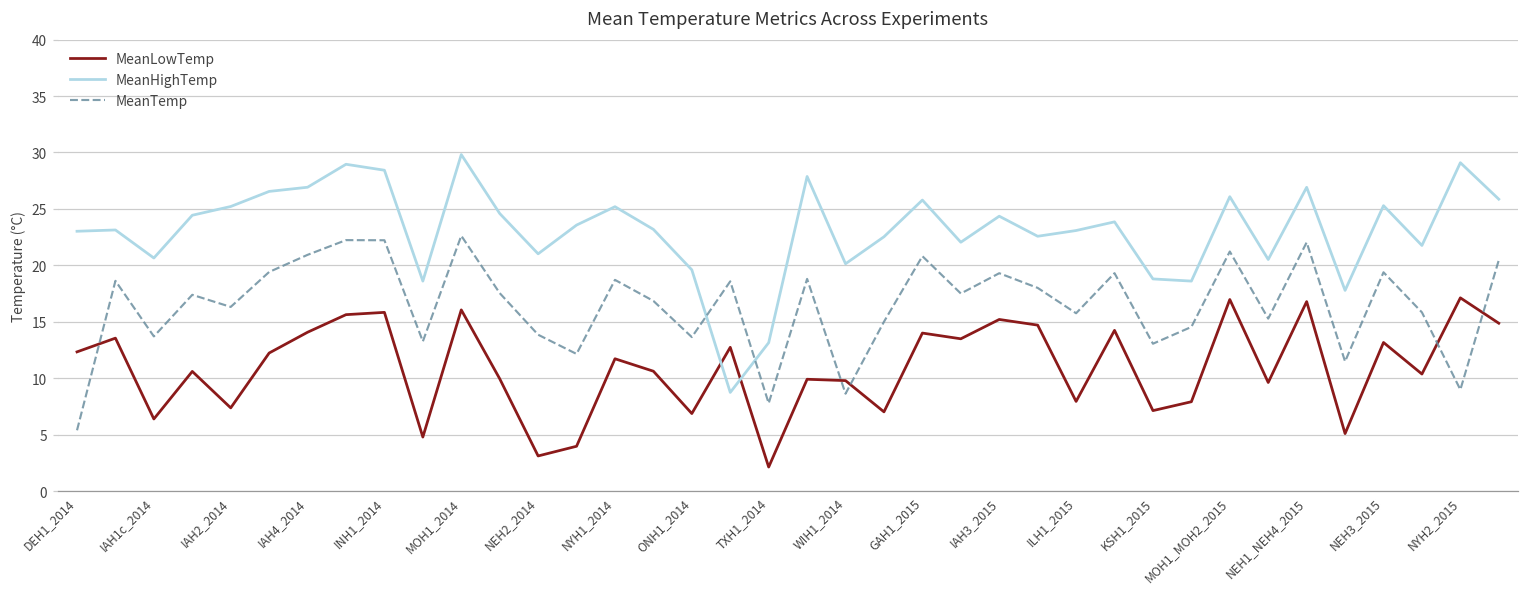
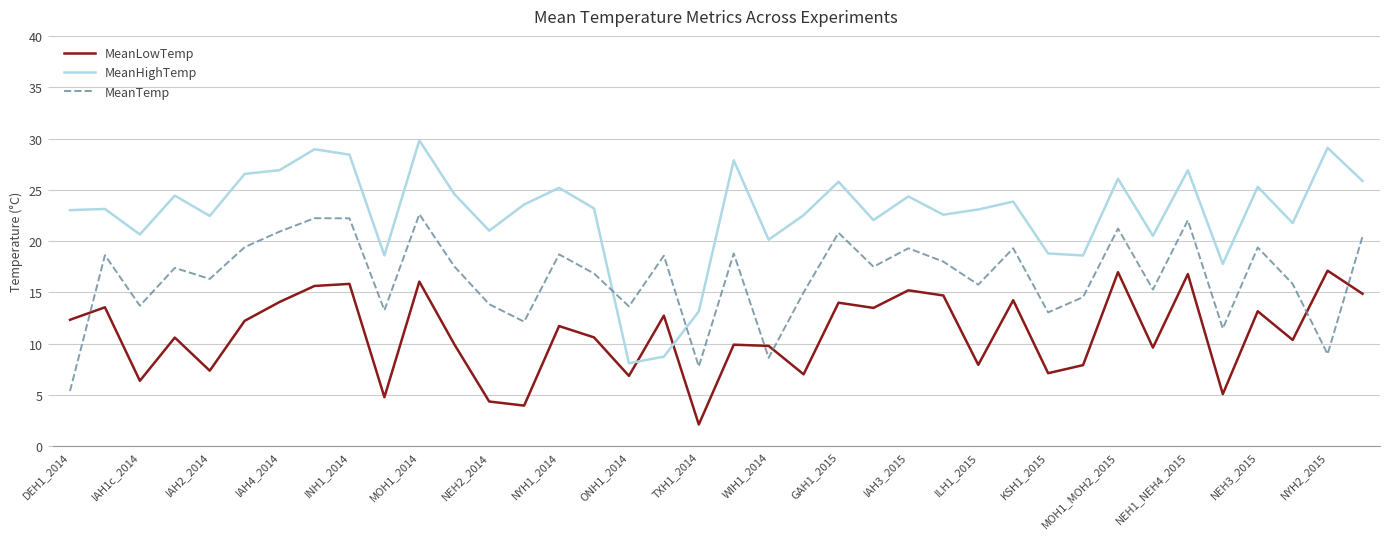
  {
    "MeanLowTemp": {
      "DEH1_2014": 12.3,
      "IAH1c_2014": 6.4,
      "IAH2_2014": 7.4,
      "IAH4_2014": 14.1,
      "INH1_2014": 15.8,
      "MOH1_2014": 16.1,
-     "NEH2_2014": 3.1,
+     "NEH2_2014": 4.4,
      "NYH1_2014": 11.7,
      "ONH1_2014": 6.9,
      "TXH1_2014": 2.1,
      "WIH1_2014": 9.8,
      "GAH1_2015": 14.0,
      "IAH3_2015": 15.2,
      "ILH1_2015": 7.9,
      "KSH1_2015": 7.1,
      "MOH1_MOH2_2015": 17.0,
      "NEH1_NEH4_2015": 16.8,
      "NEH3_2015": 13.2,
      "NYH2_2015": 17.1
    },
    "MeanHighTemp": {
      "DEH1_2014": 23.0,
      "IAH1c_2014": 20.6,
-     "IAH2_2014": 25.2,
+     "IAH2_2014": 22.5,
      "IAH4_2014": 26.9,
      "INH1_2014": 28.4,
      "MOH1_2014": 29.8,
      "NEH2_2014": 21.0,
      "NYH1_2014": 25.2,
-     "ONH1_2014": 19.6,
+     "ONH1_2014": 8.1,
      "TXH1_2014": 13.1,
      "WIH1_2014": 20.1,
      "GAH1_2015": 25.8,
      "IAH3_2015": 24.4,
      "ILH1_2015": 23.1,
      "KSH1_2015": 18.8,
      "MOH1_MOH2_2015": 26.1,
      "NEH1_NEH4_2015": 26.9,
      "NEH3_2015": 25.3,
      "NYH2_2015": 29.1
    },
    "MeanTemp": {
      "DEH1_2014": 5.4,
      "IAH1c_2014": 13.7,
      "IAH2_2014": 16.3,
      "IAH4_2014": 20.9,
      "INH1_2014": 22.2,
      "MOH1_2014": 22.6,
      "NEH2_2014": 13.9,
      "NYH1_2014": 18.7,
      "ONH1_2014": 13.6,
      "TXH1_2014": 7.8,
      "WIH1_2014": 8.6,
      "GAH1_2015": 20.8,
      "IAH3_2015": 19.3,
      "ILH1_2015": 15.8,
      "KSH1_2015": 13.1,
      "MOH1_MOH2_2015": 21.2,
      "NEH1_NEH4_2015": 22.0,
      "NEH3_2015": 19.4,
      "NYH2_2015": 9.0
    }
  }
